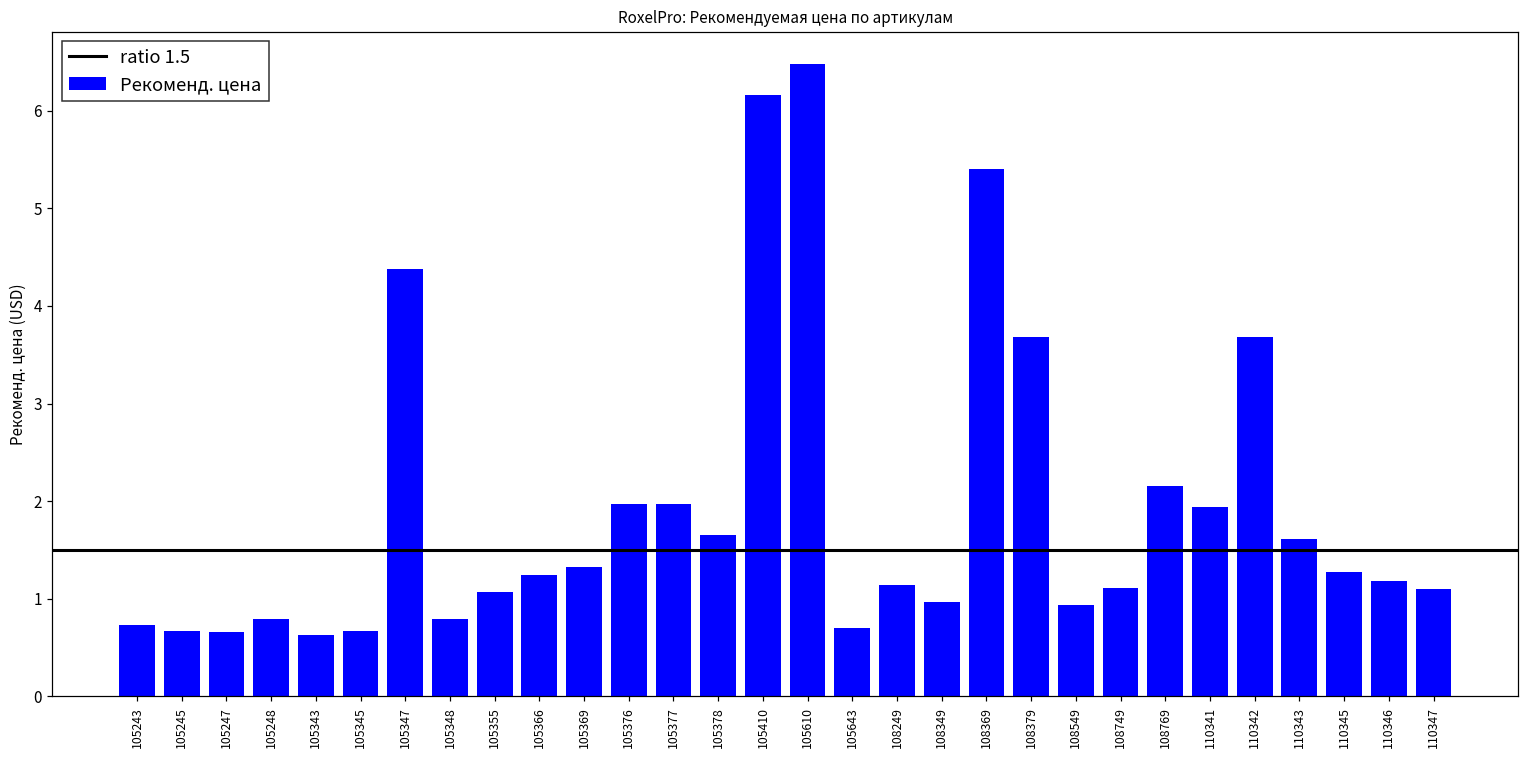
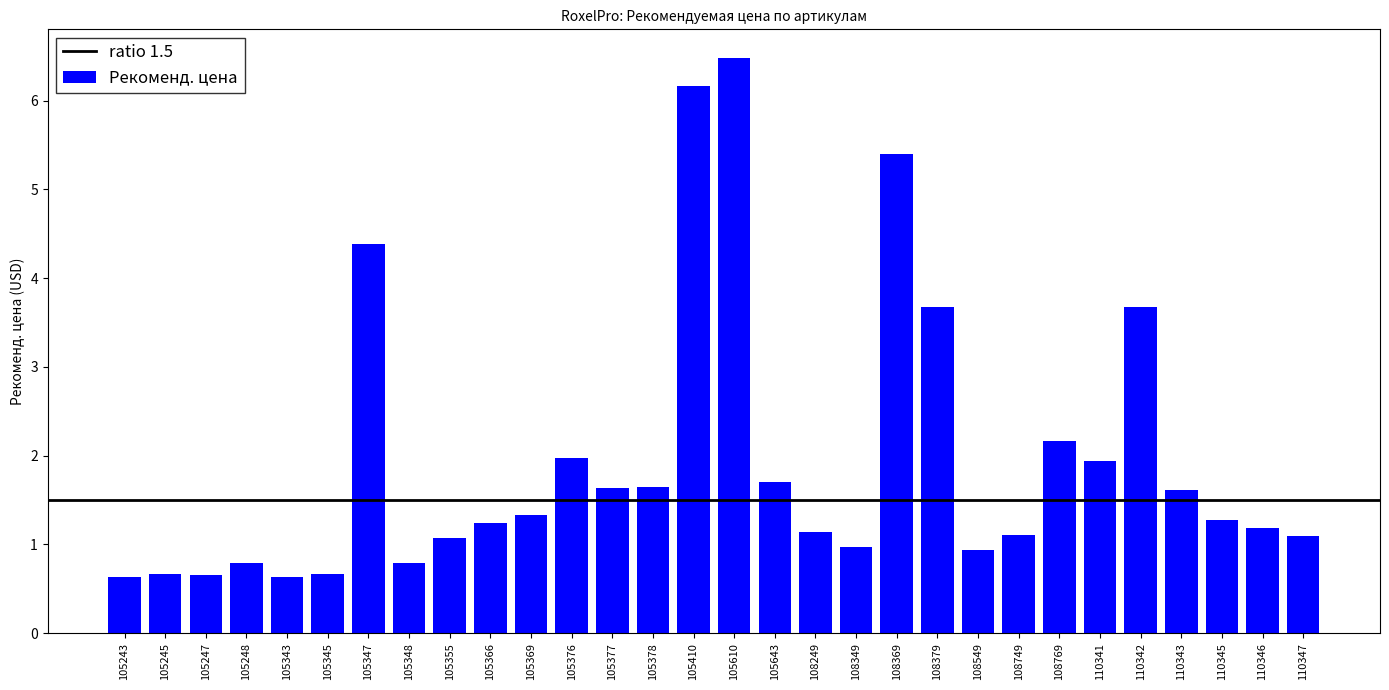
  {
-   "105243": 0.7,
+   "105243": 0.6,
    "105245": 0.7,
    "105247": 0.7,
    "105248": 0.8,
    "105343": 0.6,
    "105345": 0.7,
    "105347": 4.4,
    "105348": 0.8,
    "105355": 1.1,
    "105366": 1.2,
    "105369": 1.3,
    "105376": 2.0,
-   "105377": 2.0,
+   "105377": 1.6,
    "105378": 1.7,
    "105410": 6.2,
    "105610": 6.5,
-   "105643": 0.7,
+   "105643": 1.7,
    "108249": 1.1,
    "108349": 1.0,
    "108369": 5.4,
    "108379": 3.7,
    "108549": 0.9,
    "108749": 1.1,
    "108769": 2.2,
    "110341": 1.9,
    "110342": 3.7,
    "110343": 1.6,
    "110345": 1.3,
    "110346": 1.2,
    "110347": 1.1
  }
